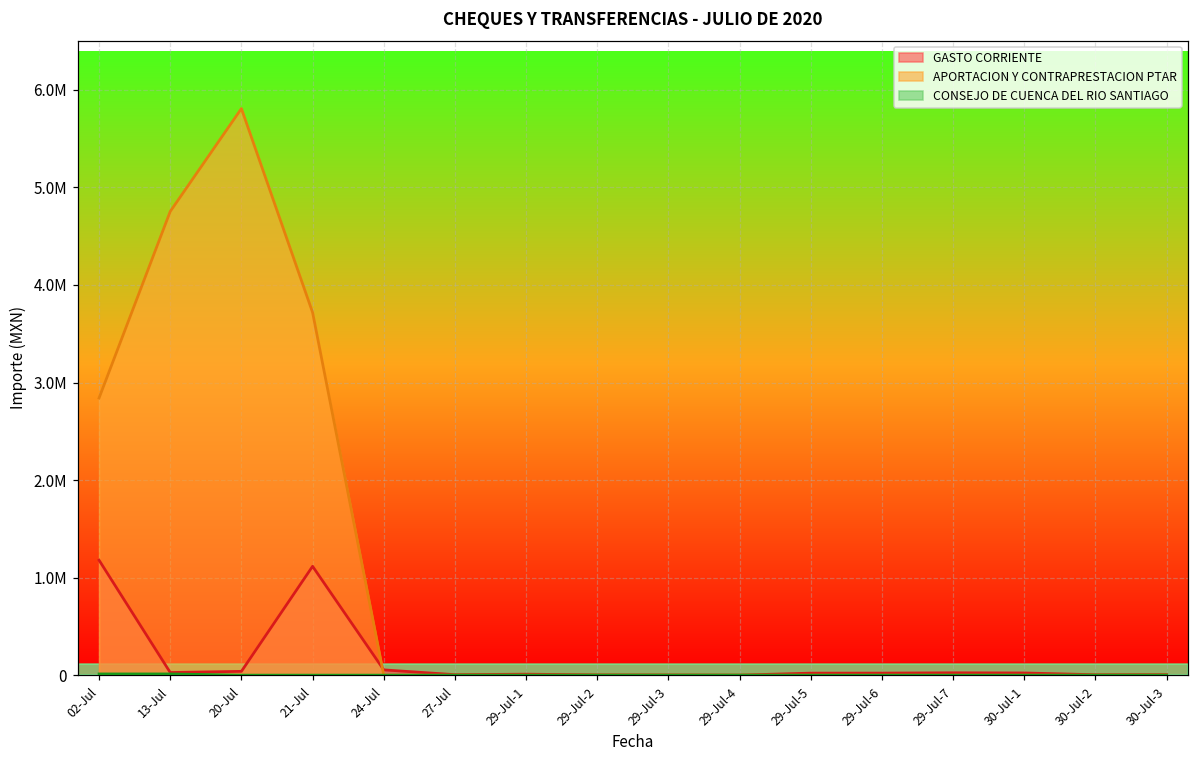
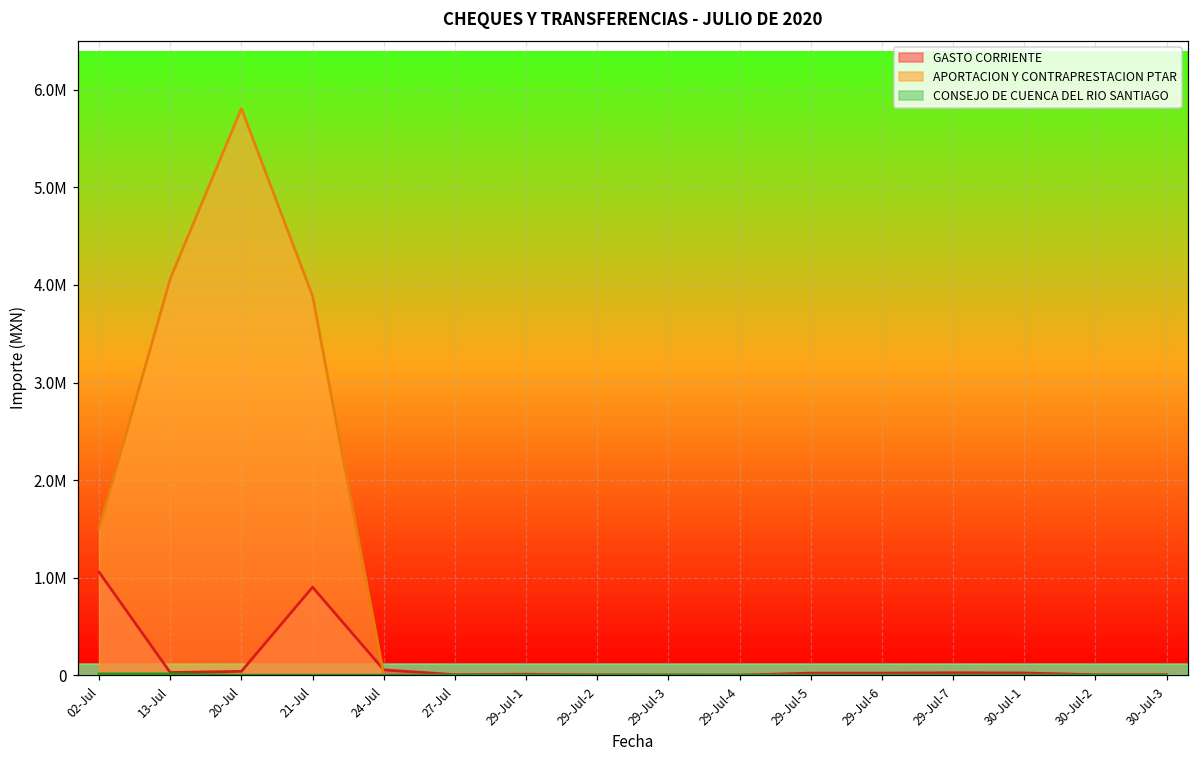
  {
    "GASTO CORRIENTE": {
-     "02-Jul": 1200000,
-     "21-Jul": 1100000
+     "02-Jul": 1100000,
+     "21-Jul": 900000
    },
    "APORTACION Y CONTRAPRESTACION PTAR": {
-     "02-Jul": 2800000,
-     "13-Jul": 4800000,
+     "02-Jul": 1500000,
+     "13-Jul": 4100000,
      "20-Jul": 5800000,
-     "21-Jul": 3700000
+     "21-Jul": 3900000
    }
  }
